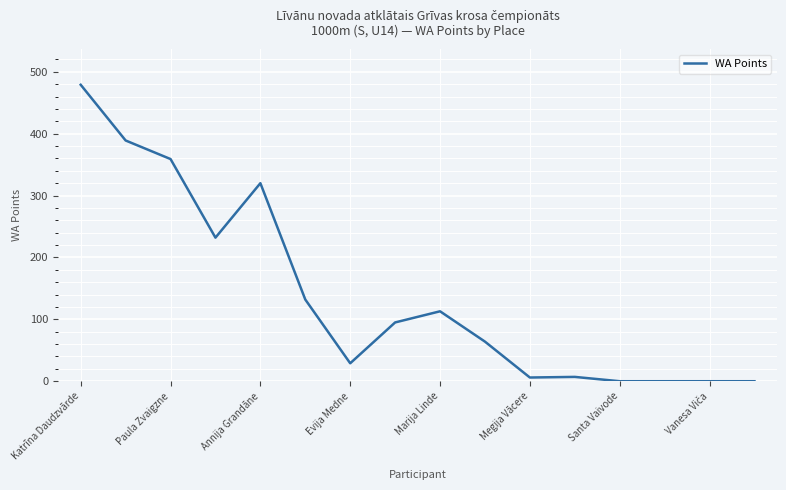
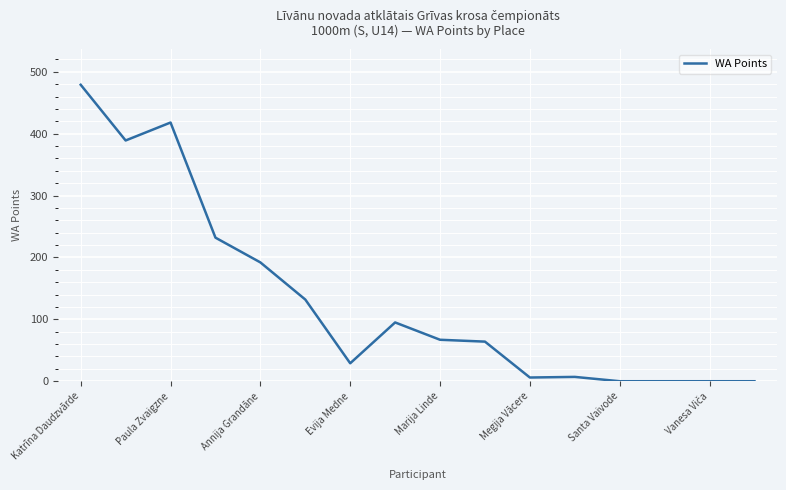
  {
    "Katrīna Daudzvārde": 480,
-   "Paula Zvaigzne": 360,
-   "Annija Grandāne": 320,
+   "Paula Zvaigzne": 420,
+   "Annija Grandāne": 190,
    "Evija Medne": 30,
-   "Marija Linde": 110,
+   "Marija Linde": 70,
    "Megija Vācere": 10,
    "Santa Vaivode": 0,
    "Vanesa Viča": 0
  }
